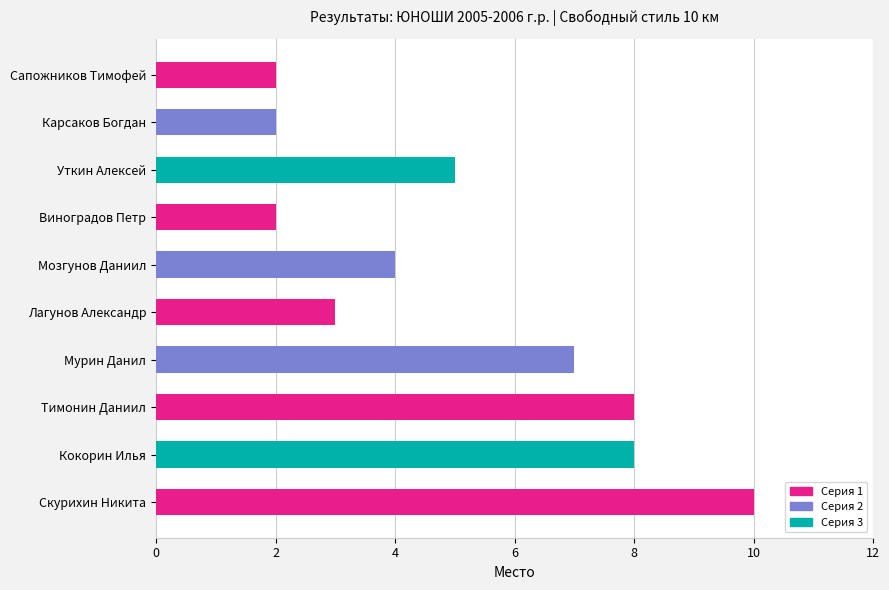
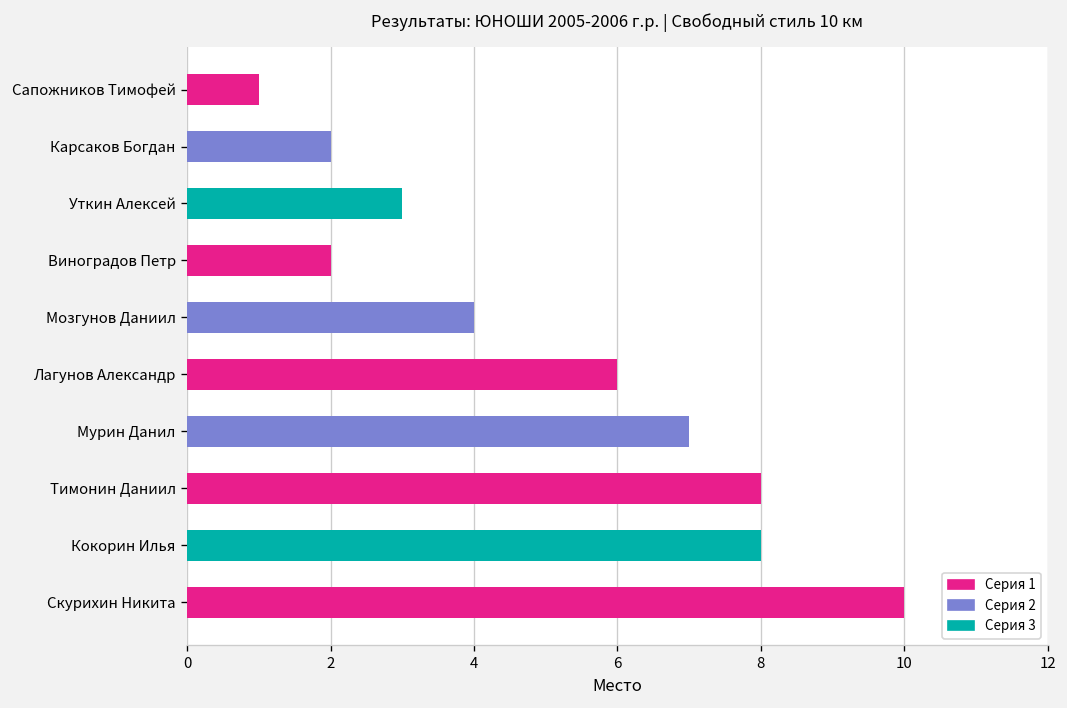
  {
-   "Сапожников Тимофей": 2,
+   "Сапожников Тимофей": 1,
    "Карсаков Богдан": 2,
-   "Уткин Алексей": 5,
+   "Уткин Алексей": 3,
    "Виноградов Петр": 2,
    "Мозгунов Даниил": 4,
-   "Лагунов Александр": 3,
+   "Лагунов Александр": 6,
    "Мурин Данил": 7,
    "Тимонин Даниил": 8,
    "Кокорин Илья": 8,
    "Скурихин Никита": 10
  }
